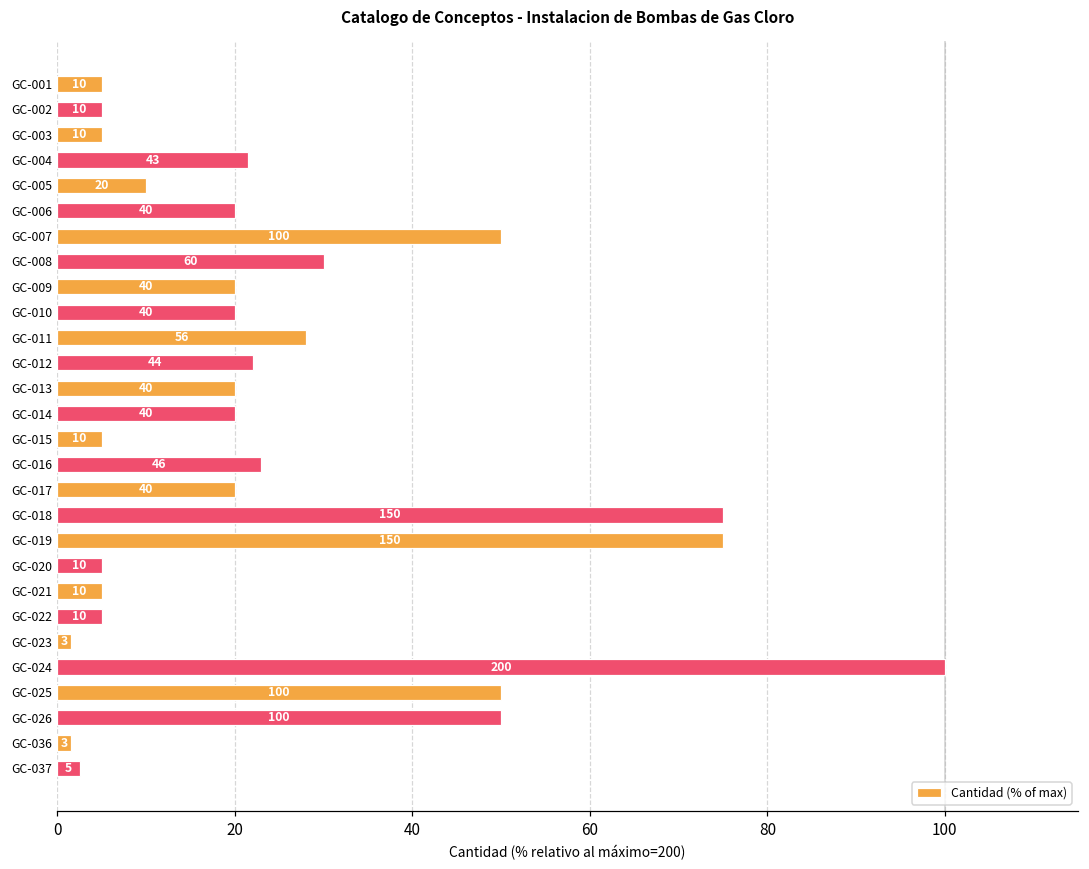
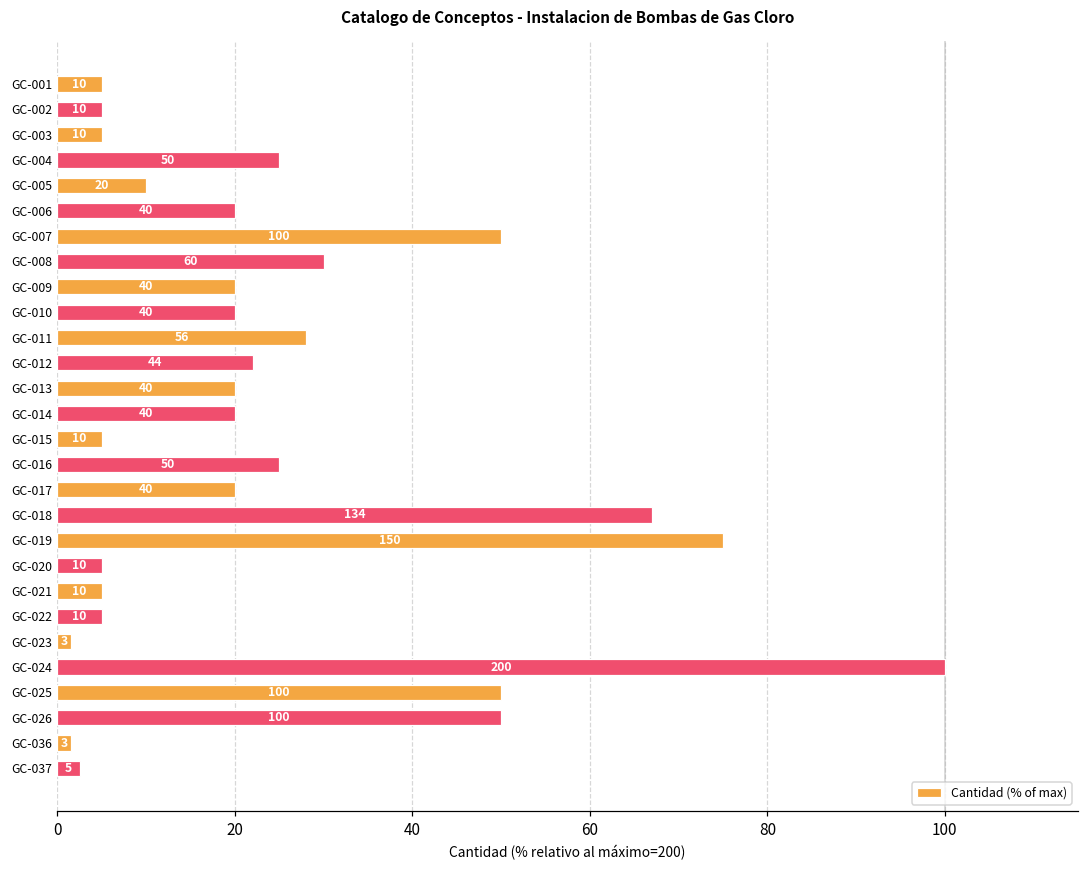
  {
-   "GC-004": 43,
-   "GC-016": 46,
-   "GC-018": 150,
+   "GC-004": 50,
+   "GC-016": 50,
+   "GC-018": 134,
    "GC-037": 3
  }
